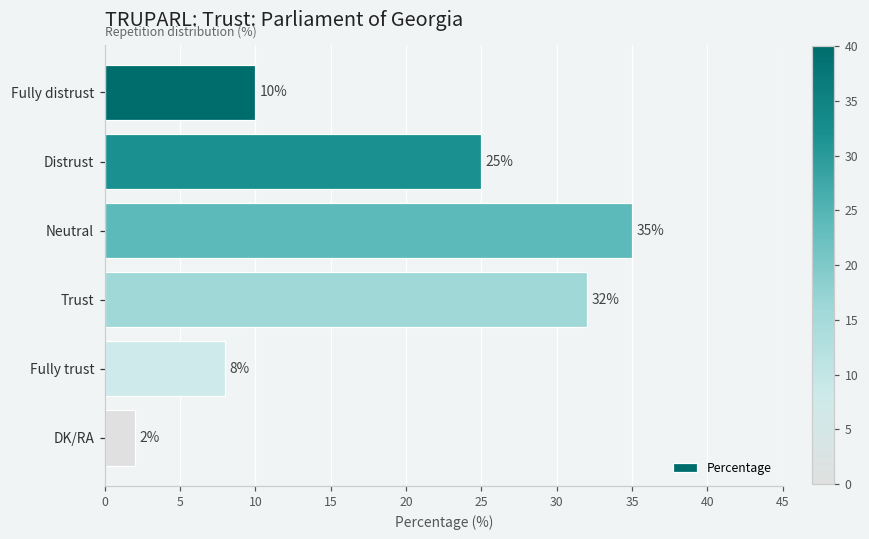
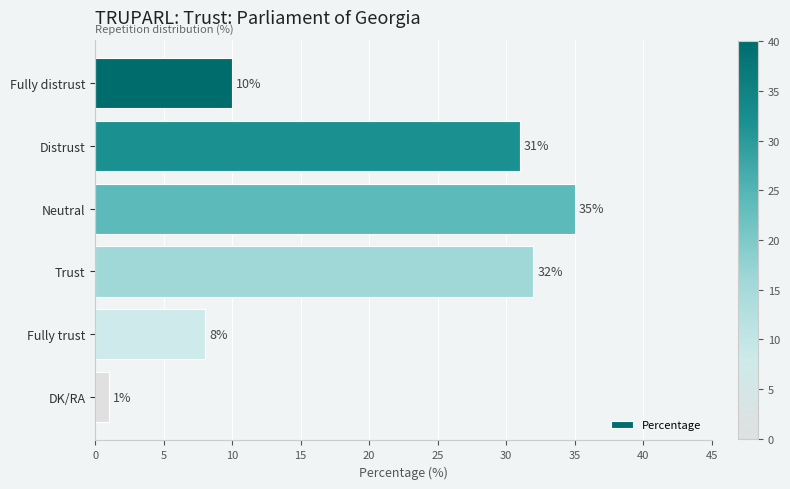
  {
    "Fully distrust": "10%",
-   "Distrust": "25%",
+   "Distrust": "31%",
    "Neutral": "35%",
    "Trust": "32%",
    "Fully trust": "8%",
-   "DK/RA": "2%"
+   "DK/RA": "1%"
  }
